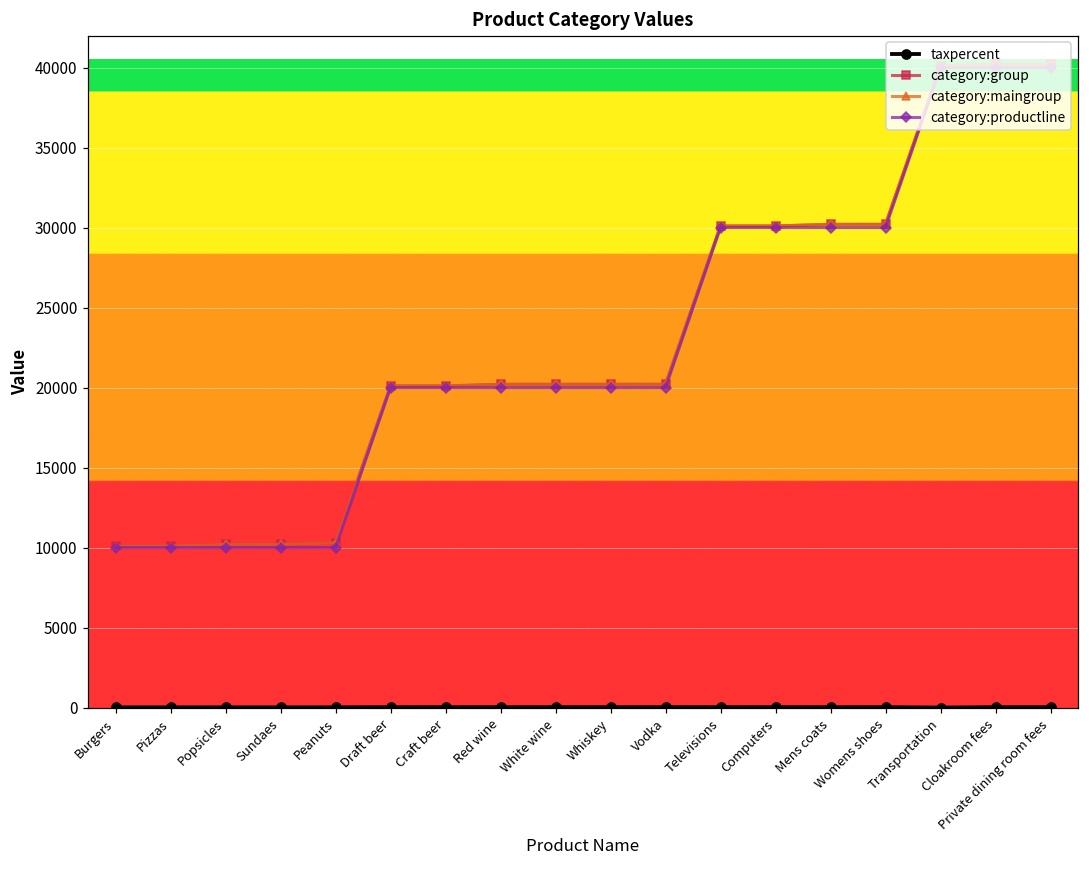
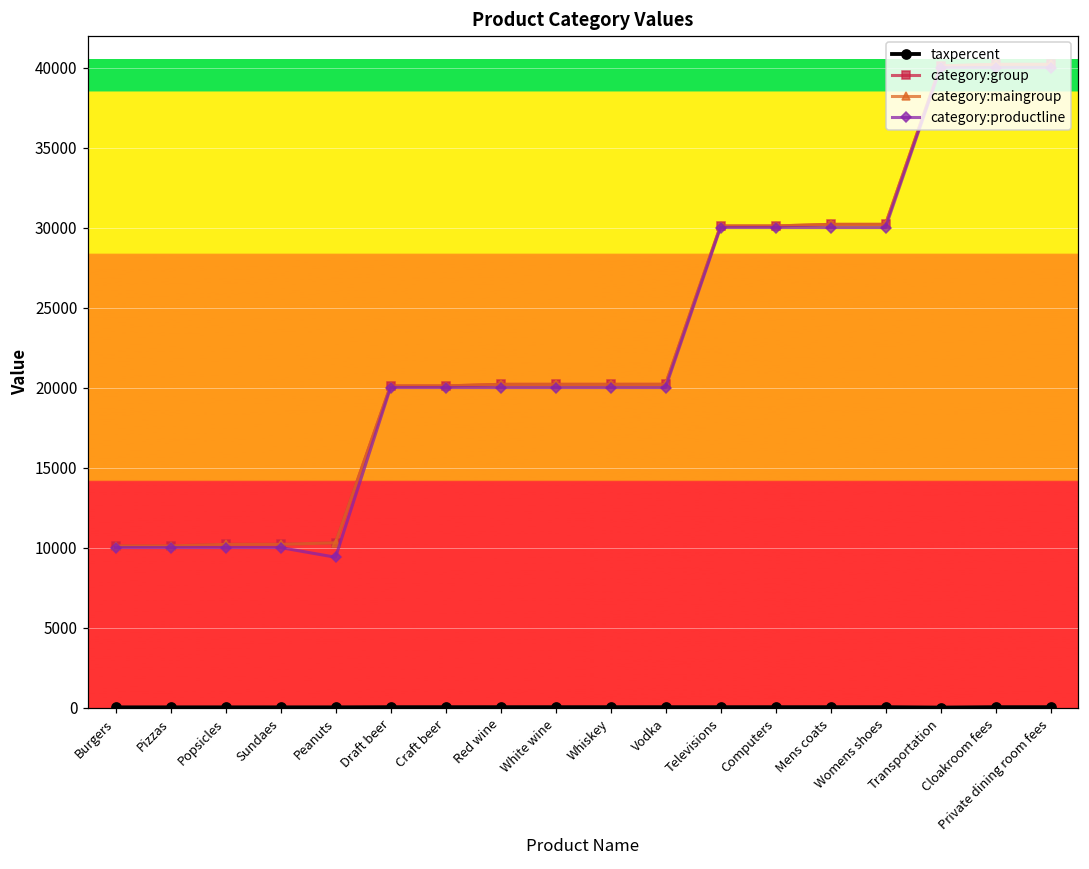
  {
    "taxpercent": {
      "Burgers": 0,
      "Pizzas": 0,
      "Popsicles": 0,
      "Sundaes": 0,
      "Peanuts": 0,
      "Draft beer": 0,
      "Craft beer": 0,
      "Red wine": 0,
      "White wine": 0,
      "Whiskey": 0,
      "Vodka": 0,
      "Televisions": 0,
      "Computers": 0,
      "Mens coats": 0,
      "Womens shoes": 0,
      "Transportation": 0,
      "Cloakroom fees": 0,
      "Private dining room fees": 0
    },
    "category:maingroup": {
      "Popsicles": 10200,
      "Sundaes": 10200,
      "Peanuts": 10300,
      "Red wine": 20200,
      "White wine": 20200,
      "Whiskey": 20200,
      "Vodka": 20200,
      "Mens coats": 30200,
      "Womens shoes": 30200
    },
    "category:productline": {
      "Popsicles": 10000,
      "Sundaes": 10000,
-     "Peanuts": 10000,
+     "Peanuts": 9400,
      "Red wine": 20000,
      "White wine": 20000,
      "Whiskey": 20000,
      "Vodka": 20000,
      "Mens coats": 30000,
      "Womens shoes": 30000
    }
  }
